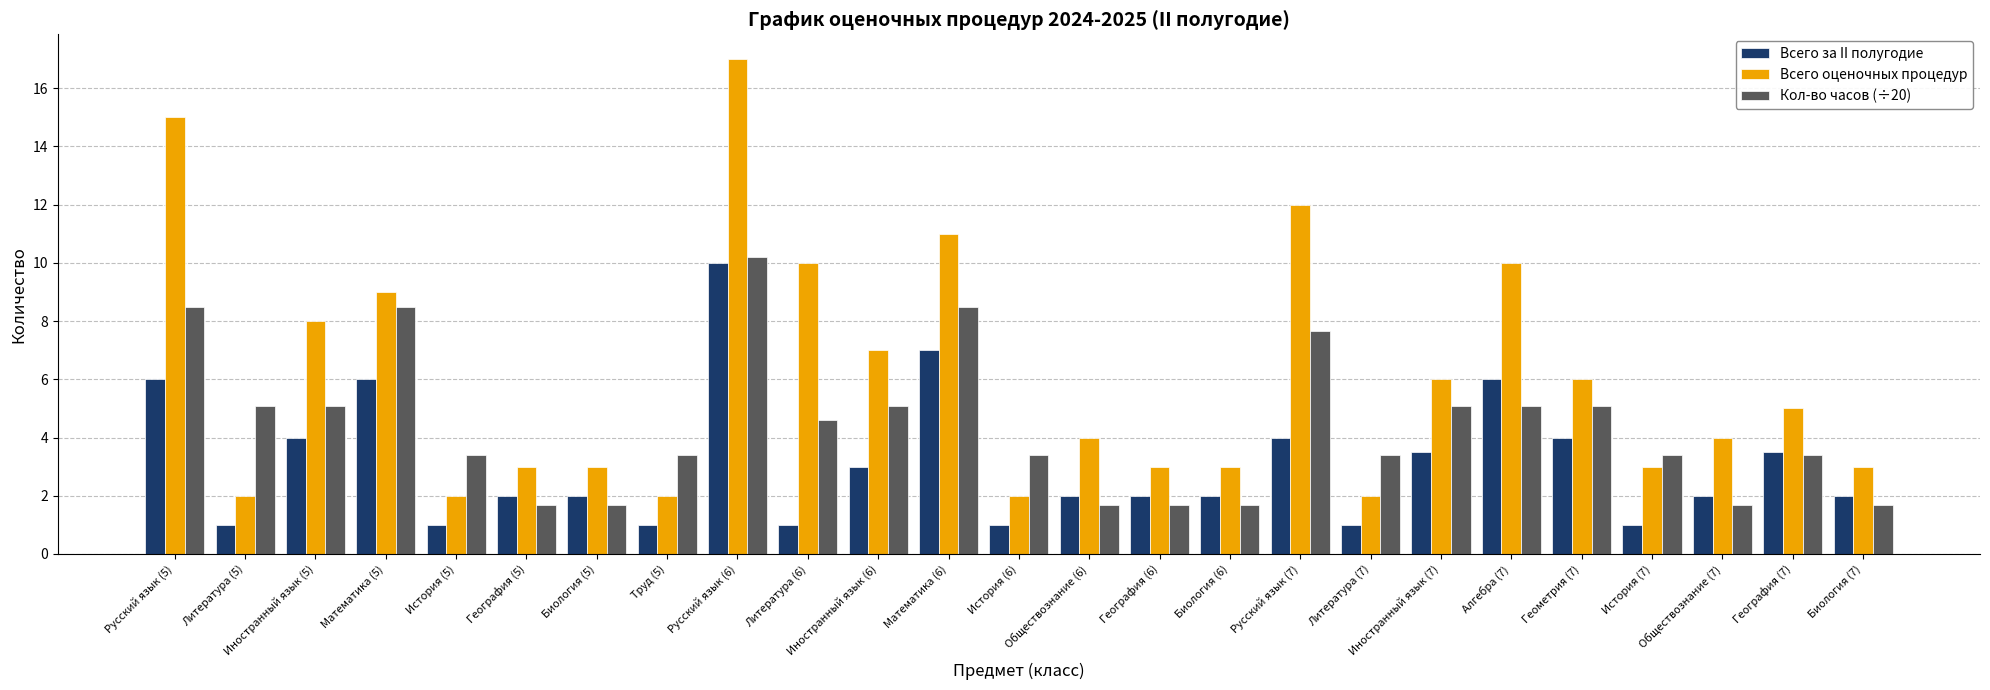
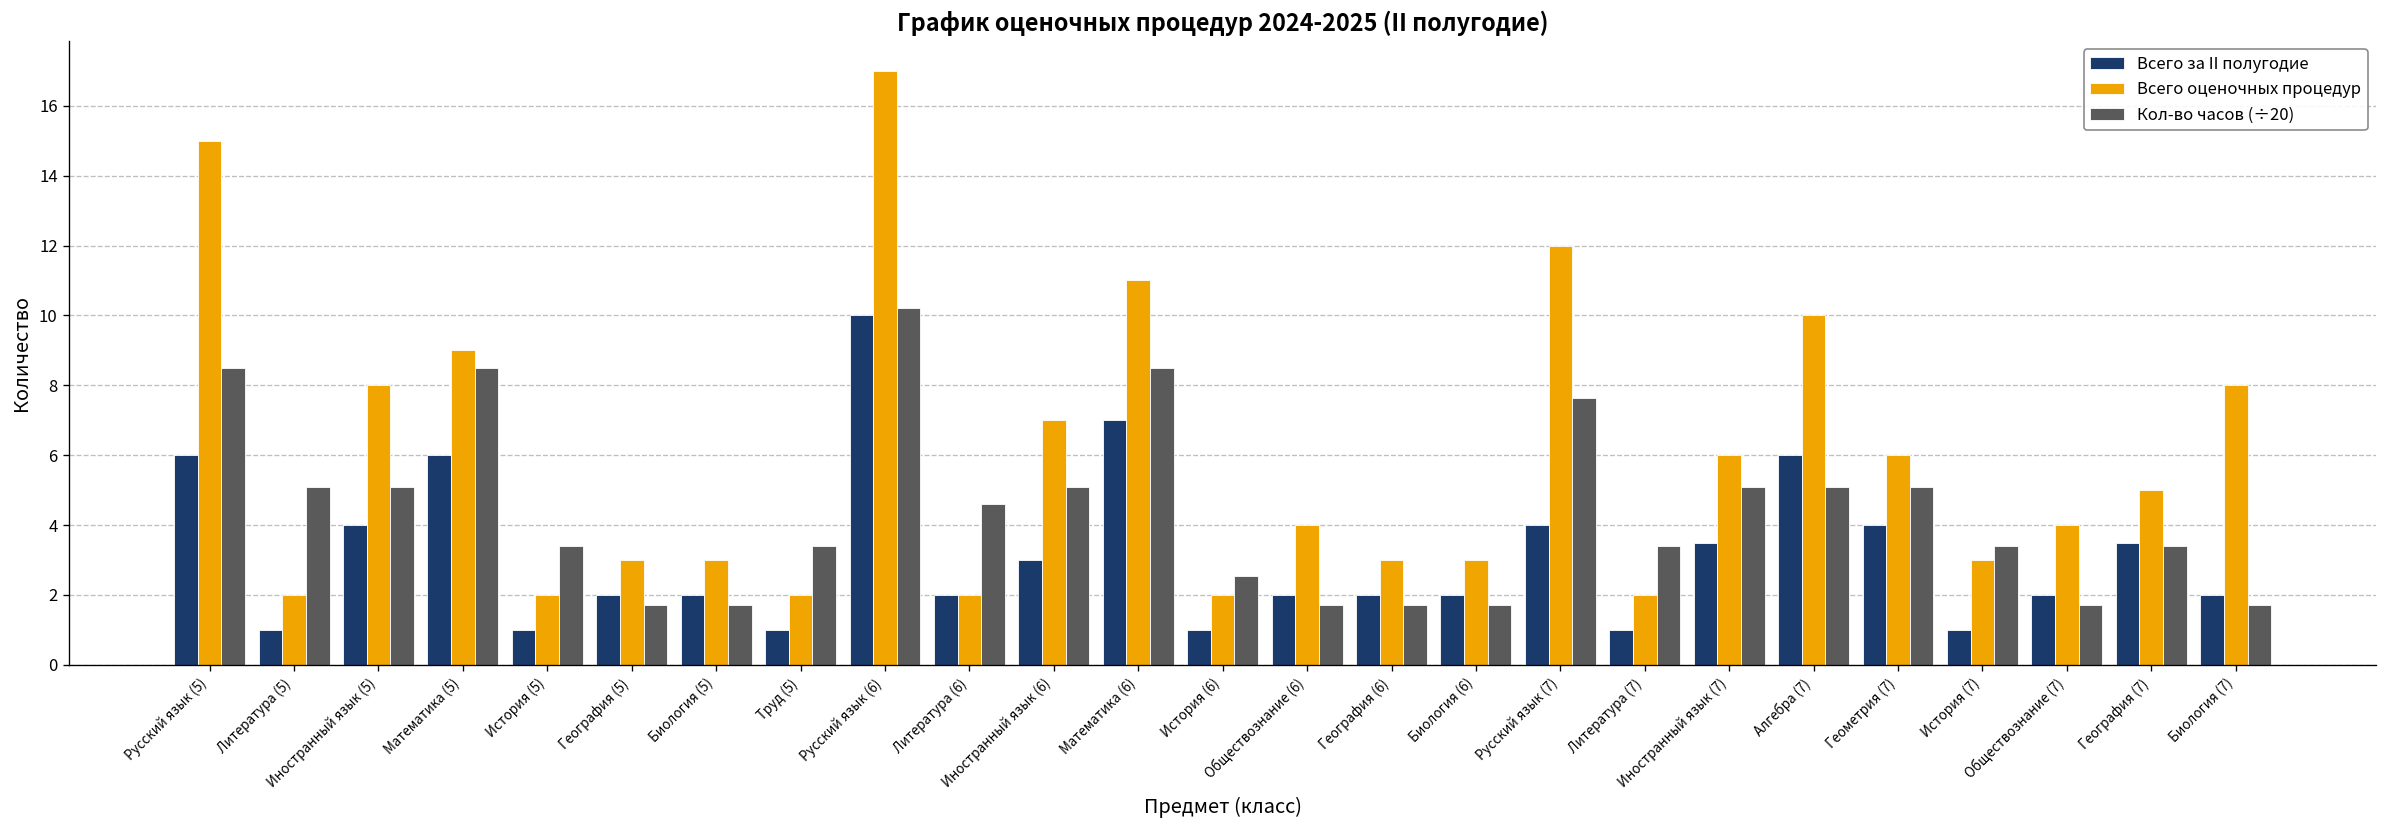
  {
    "Всего за II полугодие": {
      "Русский язык (5)": 6,
      "Литература (5)": 1,
      "Иностранный язык (5)": 4,
      "Математика (5)": 6,
      "История (5)": 1,
      "География (5)": 2,
      "Биология (5)": 2,
      "Труд (5)": 1,
      "Русский язык (6)": 10,
-     "Литература (6)": 1,
+     "Литература (6)": 2,
      "Иностранный язык (6)": 3,
      "Математика (6)": 7,
      "История (6)": 1,
      "Обществознание (6)": 2,
      "География (6)": 2,
      "Биология (6)": 2,
      "Русский язык (7)": 4,
      "Литература (7)": 1,
      "Иностранный язык (7)": 3.5,
      "Алгебра (7)": 6,
      "Геометрия (7)": 4,
      "История (7)": 1,
      "Обществознание (7)": 2,
      "География (7)": 3.5,
      "Биология (7)": 2
    },
    "Всего оценочных процедур": {
      "Русский язык (5)": 15,
      "Литература (5)": 2,
      "Иностранный язык (5)": 8,
      "Математика (5)": 9,
      "История (5)": 2,
      "География (5)": 3,
      "Биология (5)": 3,
      "Труд (5)": 2,
      "Русский язык (6)": 17,
-     "Литература (6)": 10,
+     "Литература (6)": 2,
      "Иностранный язык (6)": 7,
      "Математика (6)": 11,
      "История (6)": 2,
      "Обществознание (6)": 4,
      "География (6)": 3,
      "Биология (6)": 3,
      "Русский язык (7)": 12,
      "Литература (7)": 2,
      "Иностранный язык (7)": 6,
      "Алгебра (7)": 10,
      "Геометрия (7)": 6,
      "История (7)": 3,
      "Обществознание (7)": 4,
      "География (7)": 5,
-     "Биология (7)": 3
+     "Биология (7)": 8
    },
    "Кол-во часов (÷20)": {
      "Русский язык (5)": 8.5,
      "Литература (5)": 5.1,
      "Иностранный язык (5)": 5.1,
      "Математика (5)": 8.5,
      "История (5)": 3.4,
      "География (5)": 1.7,
      "Биология (5)": 1.7,
      "Труд (5)": 3.4,
      "Русский язык (6)": 10.2,
      "Литература (6)": 4.6,
      "Иностранный язык (6)": 5.1,
      "Математика (6)": 8.5,
-     "История (6)": 3.4,
+     "История (6)": 2.6,
      "Обществознание (6)": 1.7,
      "География (6)": 1.7,
      "Биология (6)": 1.7,
      "Русский язык (7)": 7.7,
      "Литература (7)": 3.4,
      "Иностранный язык (7)": 5.1,
      "Алгебра (7)": 5.1,
      "Геометрия (7)": 5.1,
      "История (7)": 3.4,
      "Обществознание (7)": 1.7,
      "География (7)": 3.4,
      "Биология (7)": 1.7
    }
  }
